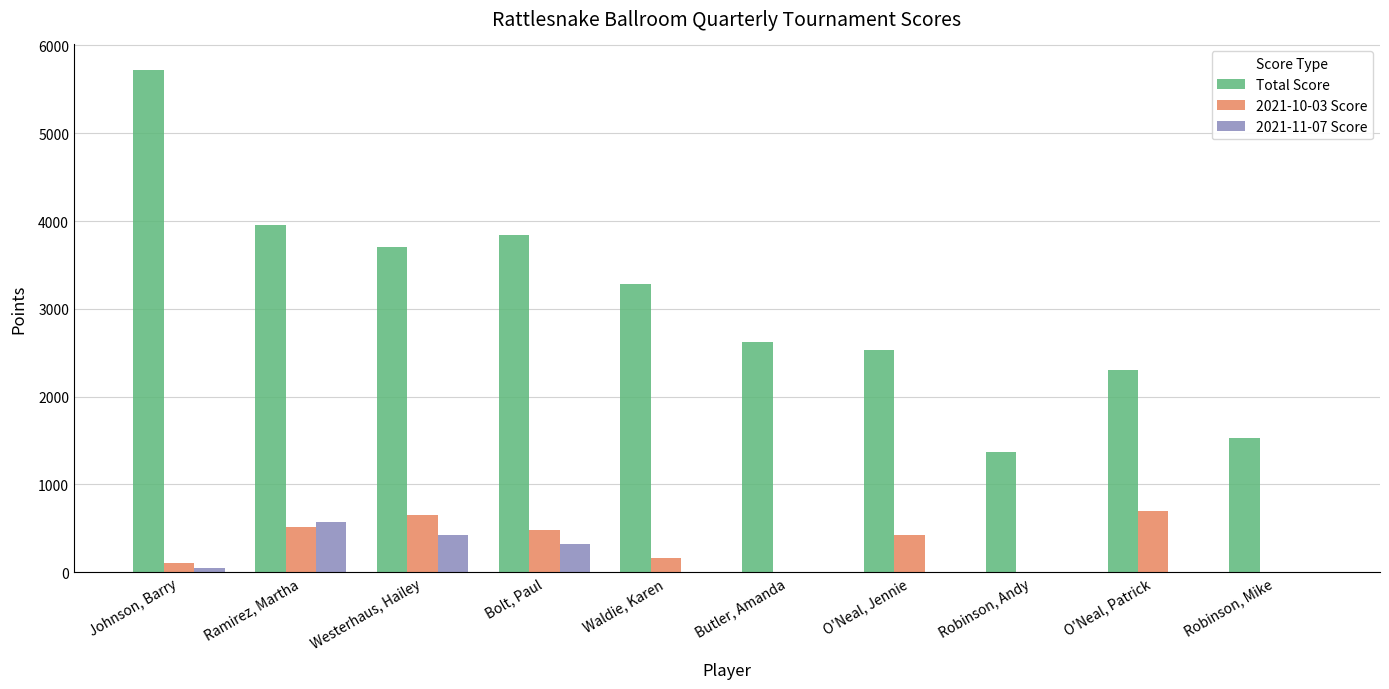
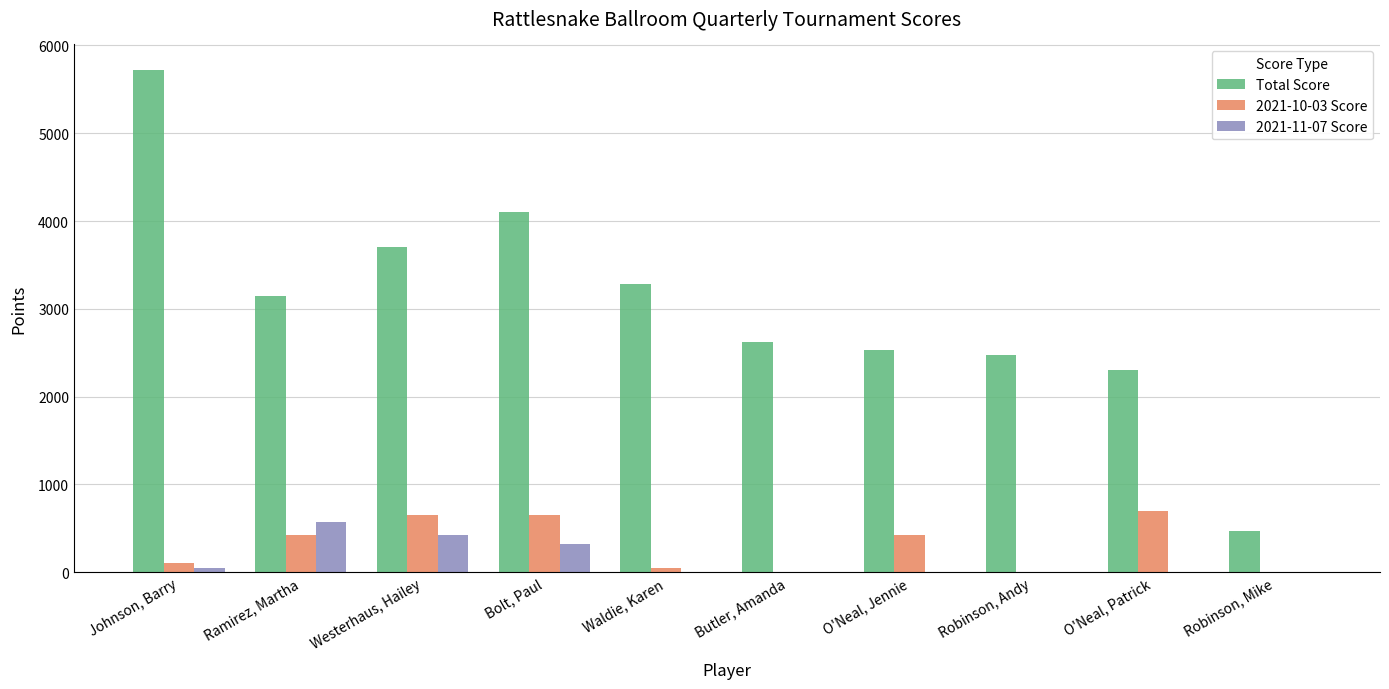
  {
    "Total Score": {
      "Johnson, Barry": 5700,
-     "Ramirez, Martha": 4000,
+     "Ramirez, Martha": 3100,
      "Westerhaus, Hailey": 3700,
-     "Bolt, Paul": 3800,
+     "Bolt, Paul": 4100,
      "Waldie, Karen": 3300,
      "Butler, Amanda": 2600,
      "O'Neal, Jennie": 2500,
-     "Robinson, Andy": 1400,
+     "Robinson, Andy": 2500,
      "O'Neal, Patrick": 2300,
-     "Robinson, Mike": 1500
+     "Robinson, Mike": 500
    },
    "2021-10-03 Score": {
      "Johnson, Barry": 100,
-     "Ramirez, Martha": 500,
+     "Ramirez, Martha": 400,
      "Westerhaus, Hailey": 700,
-     "Bolt, Paul": 500,
-     "Waldie, Karen": 200,
+     "Bolt, Paul": 700,
+     "Waldie, Karen": 100,
      "Butler, Amanda": 0,
      "O'Neal, Jennie": 400,
      "Robinson, Andy": 0,
      "O'Neal, Patrick": 700,
      "Robinson, Mike": 0
    },
    "2021-11-07 Score": {
      "Johnson, Barry": 100,
      "Ramirez, Martha": 600,
      "Westerhaus, Hailey": 400,
      "Bolt, Paul": 300,
      "Waldie, Karen": 0,
      "Butler, Amanda": 0,
      "O'Neal, Jennie": 0,
      "Robinson, Andy": 0,
      "O'Neal, Patrick": 0,
      "Robinson, Mike": 0
    }
  }
